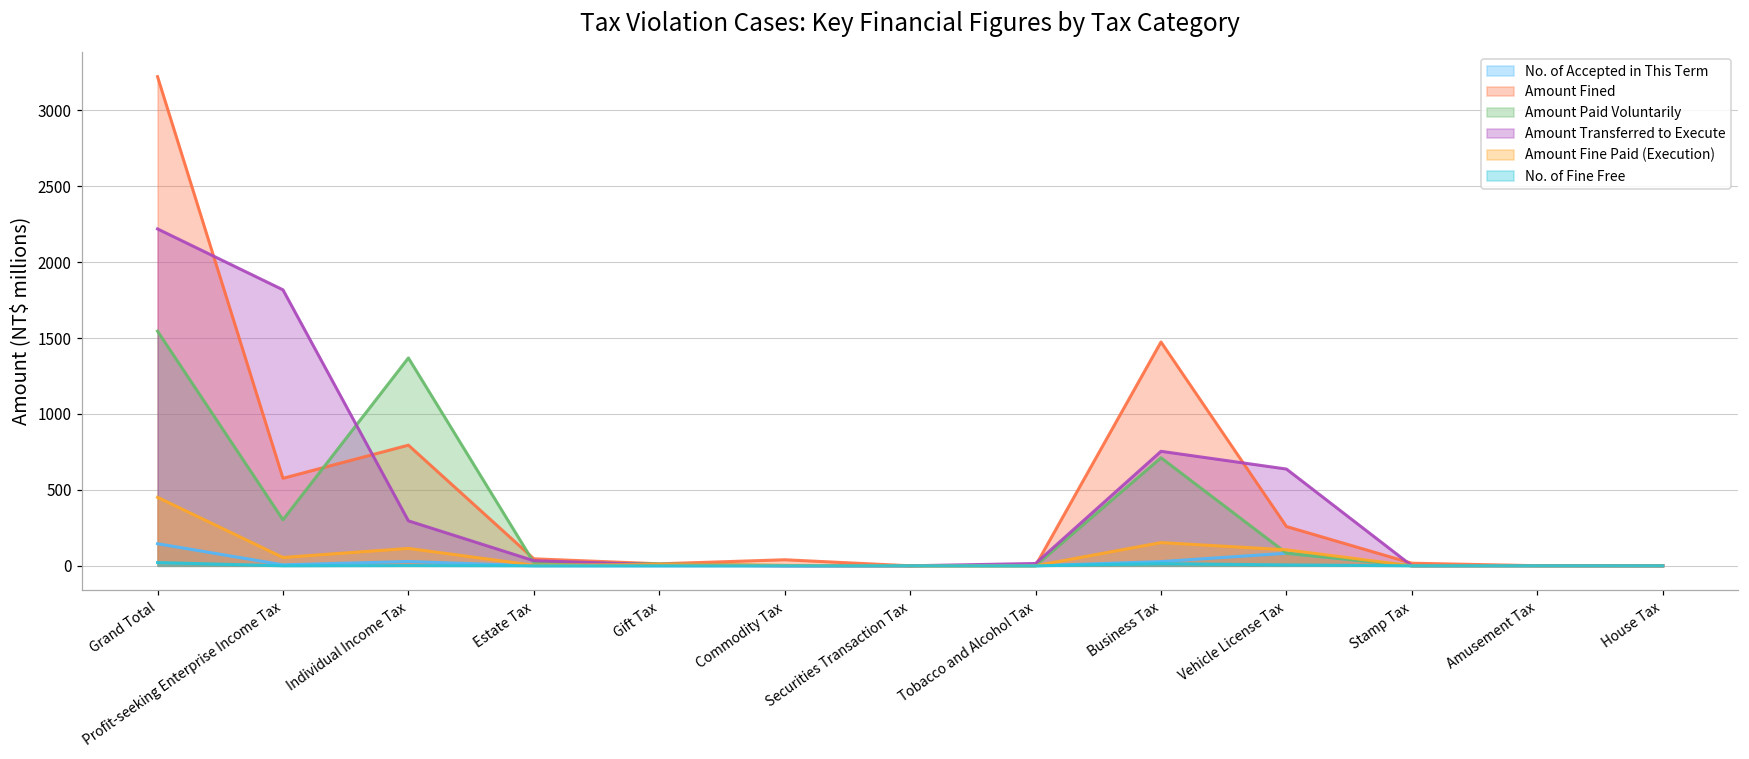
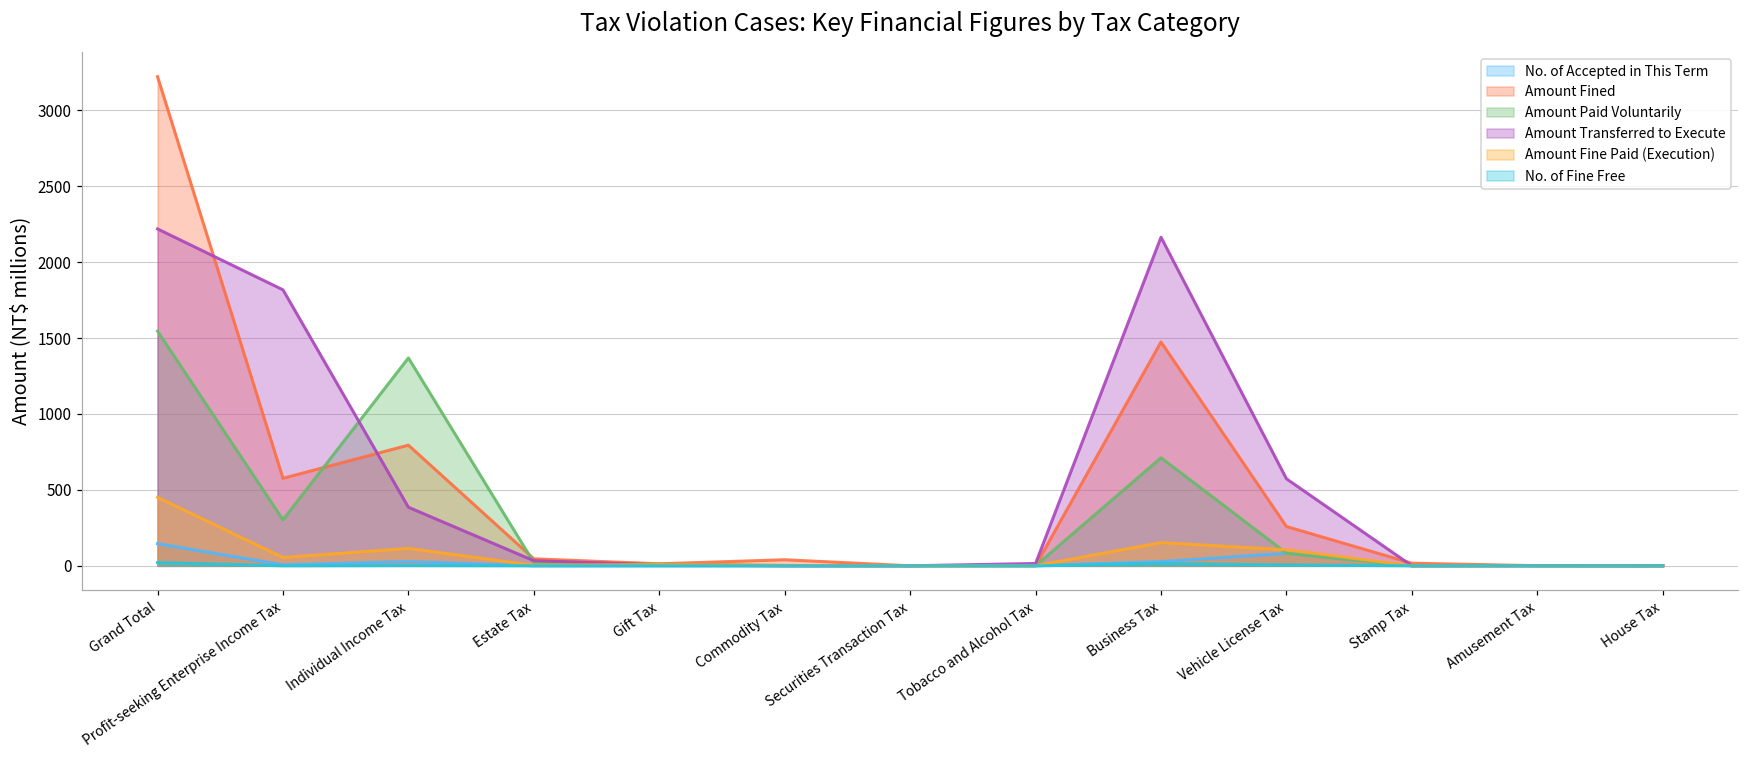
  {
    "Amount Paid Voluntarily": {
      "Grand Total": 1550,
      "Profit-seeking Enterprise Income Tax": 300,
      "Individual Income Tax": 1370,
      "Business Tax": 710
    },
    "Amount Transferred to Execute": {
      "Grand Total": 2220,
      "Profit-seeking Enterprise Income Tax": 1820,
-     "Individual Income Tax": 300,
-     "Business Tax": 750,
-     "Vehicle License Tax": 640
+     "Individual Income Tax": 390,
+     "Business Tax": 2160,
+     "Vehicle License Tax": 570
    }
  }
